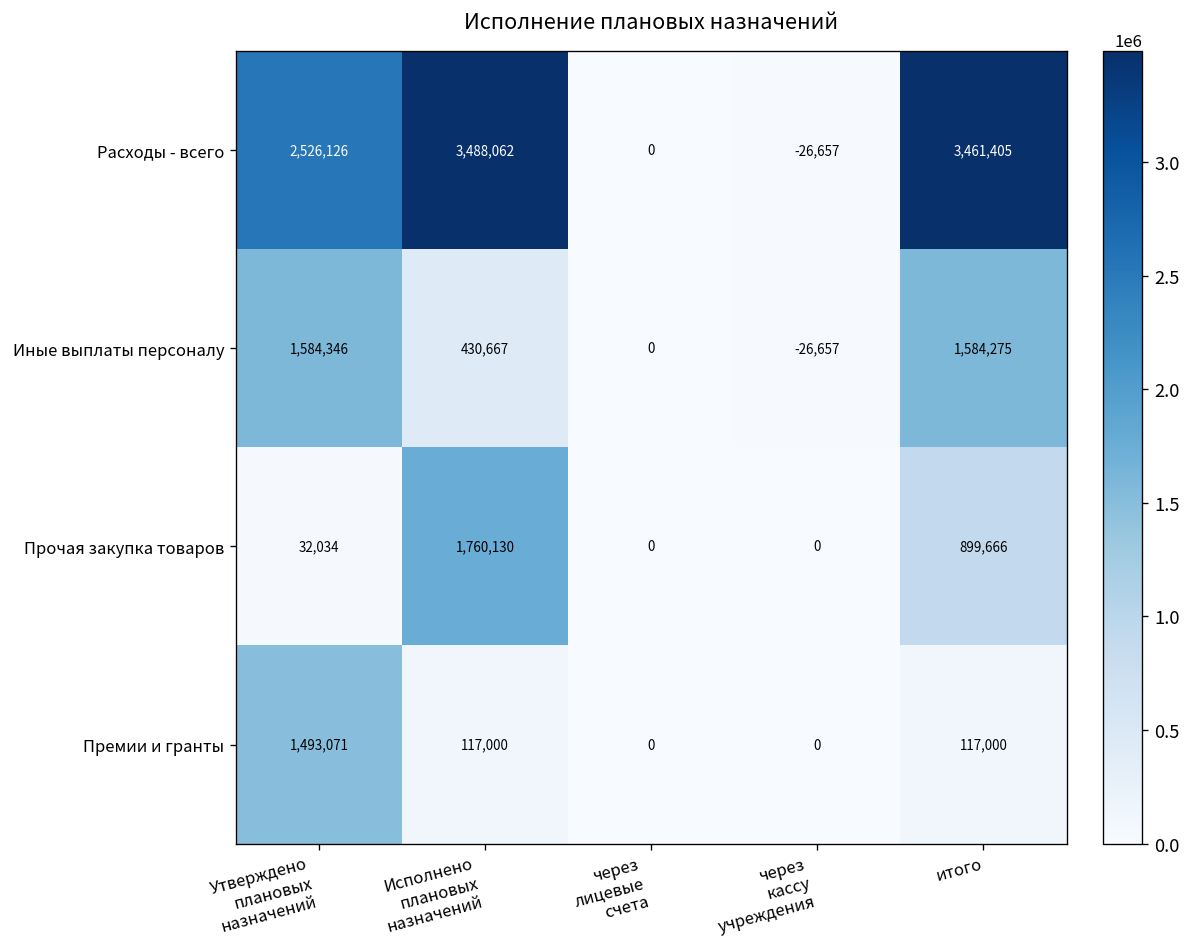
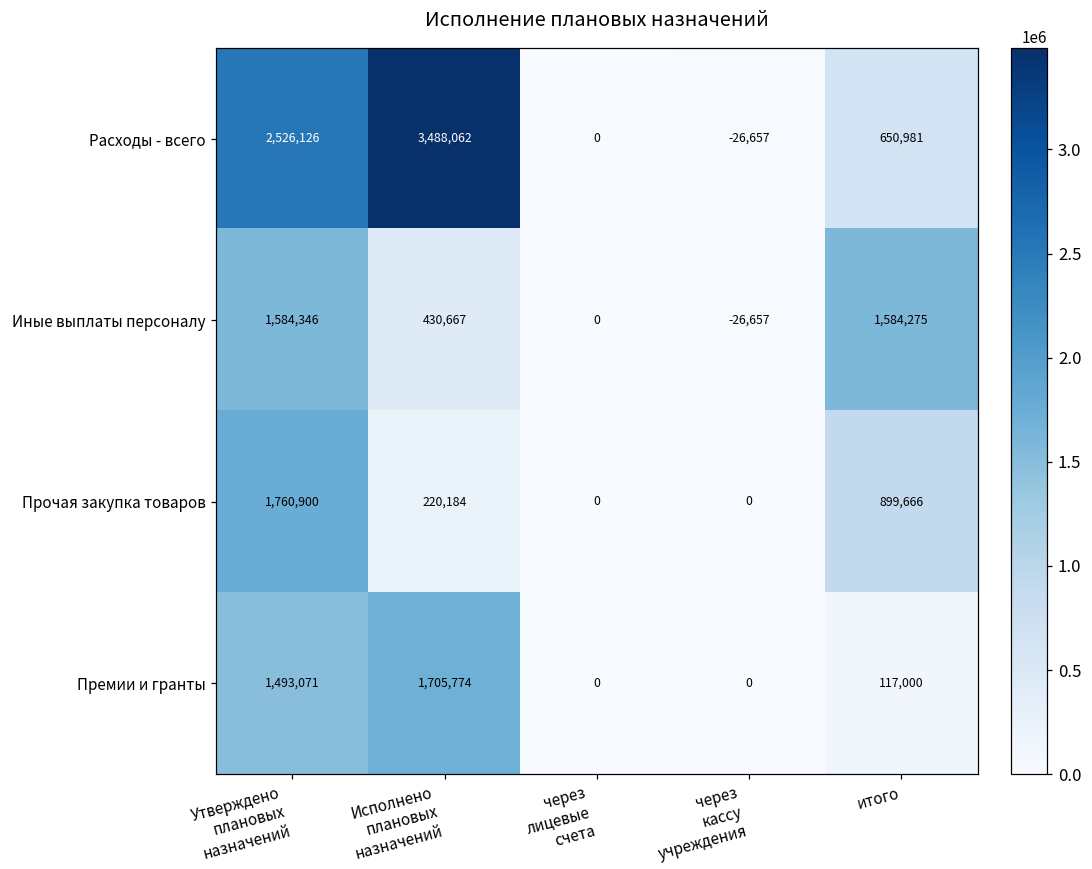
  {
    "Расходы - всего": {
      "Утверждено плановых назначений": "2,526,126",
      "Исполнено плановых назначений": "3,488,062",
      "через лицевые счета": "0",
      "через кассу учреждения": "-26,657",
-     "итого": "3,461,405"
+     "итого": "650,981"
    },
    "Иные выплаты персоналу": {
      "Утверждено плановых назначений": "1,584,346",
      "Исполнено плановых назначений": "430,667",
      "через лицевые счета": "0",
      "через кассу учреждения": "-26,657",
      "итого": "1,584,275"
    },
    "Прочая закупка товаров": {
-     "Утверждено плановых назначений": "32,034",
-     "Исполнено плановых назначений": "1,760,130",
+     "Утверждено плановых назначений": "1,760,900",
+     "Исполнено плановых назначений": "220,184",
      "через лицевые счета": "0",
      "через кассу учреждения": "0",
      "итого": "899,666"
    },
    "Премии и гранты": {
      "Утверждено плановых назначений": "1,493,071",
-     "Исполнено плановых назначений": "117,000",
+     "Исполнено плановых назначений": "1,705,774",
      "через лицевые счета": "0",
      "через кассу учреждения": "0",
      "итого": "117,000"
    }
  }
